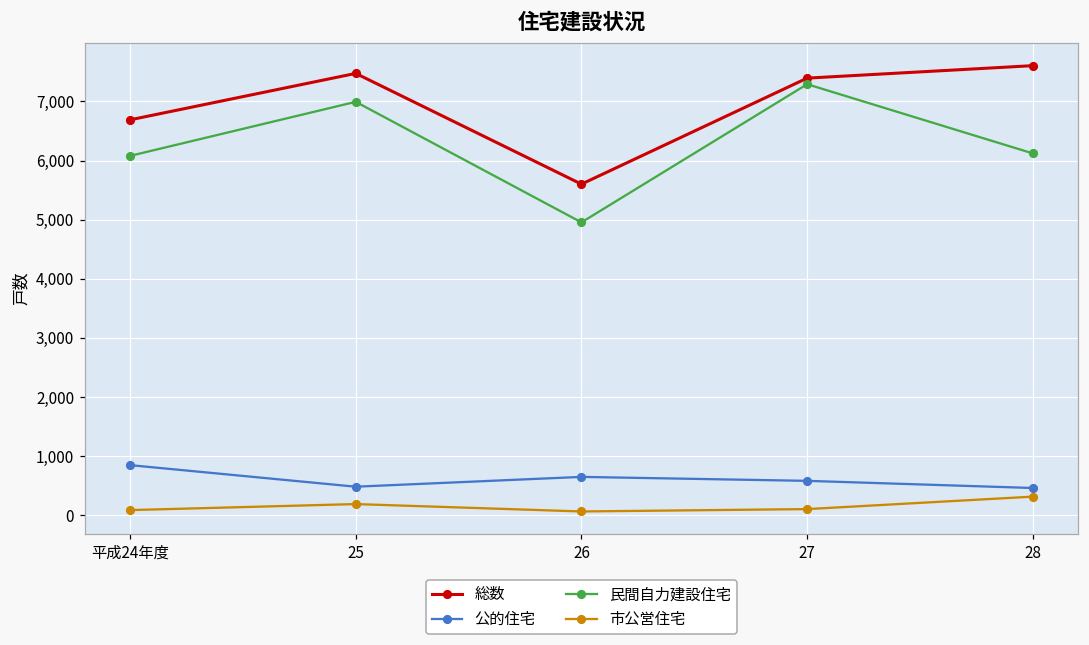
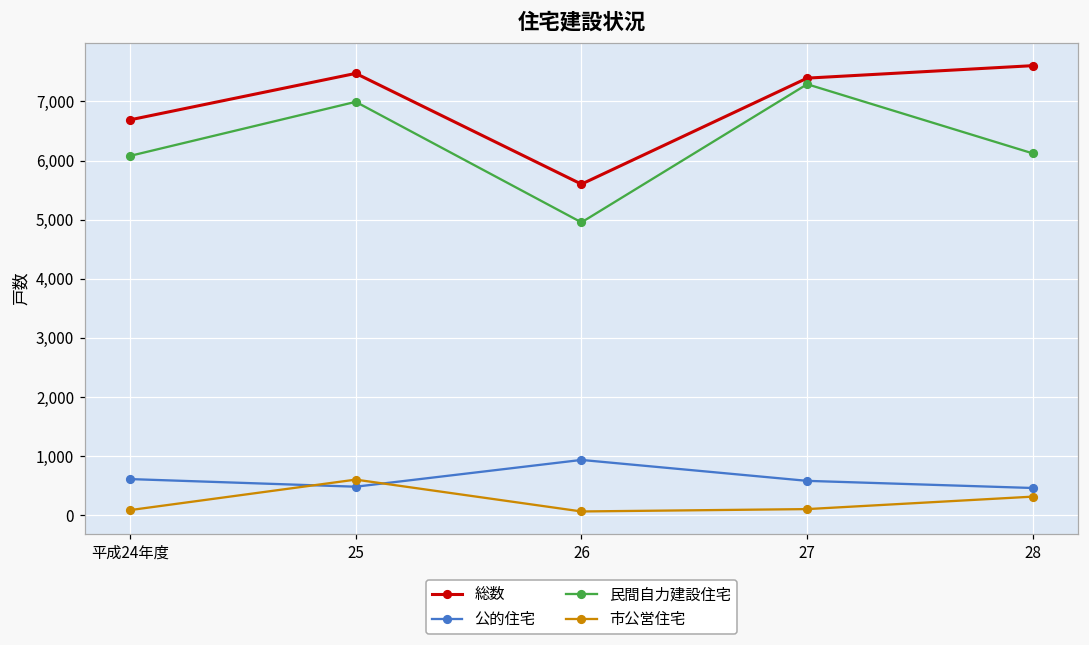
  {
    "総数": {
      "平成24年度": "6,700",
      "25": "7,500",
      "26": "5,600",
      "27": "7,400",
      "28": "7,600"
    },
    "公的住宅": {
-     "平成24年度": "800",
+     "平成24年度": "600",
      "25": "500",
-     "26": "600",
+     "26": "900",
      "27": "600",
      "28": "500"
    },
    "民間自力建設住宅": {
      "平成24年度": "6,100",
      "25": "7,000",
      "26": "5,000",
      "27": "7,300",
      "28": "6,100"
    },
    "市公営住宅": {
      "平成24年度": "100",
-     "25": "200",
+     "25": "600",
      "26": "100",
      "27": "100",
      "28": "300"
    }
  }
